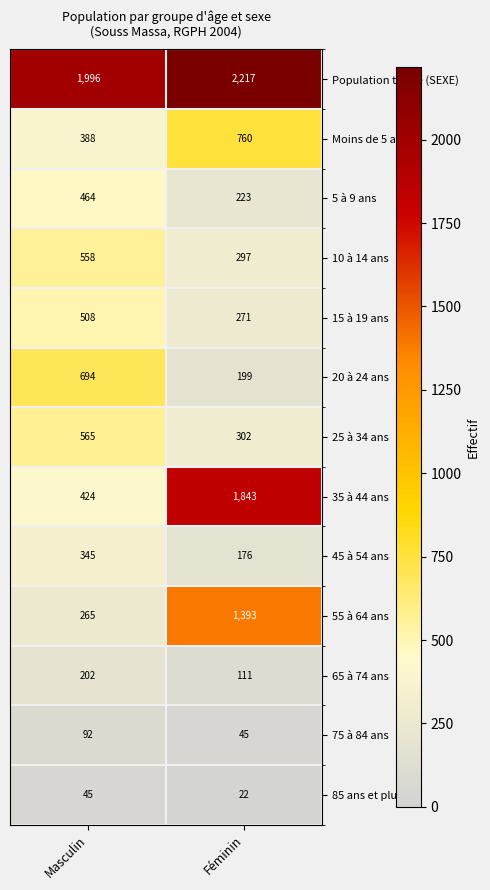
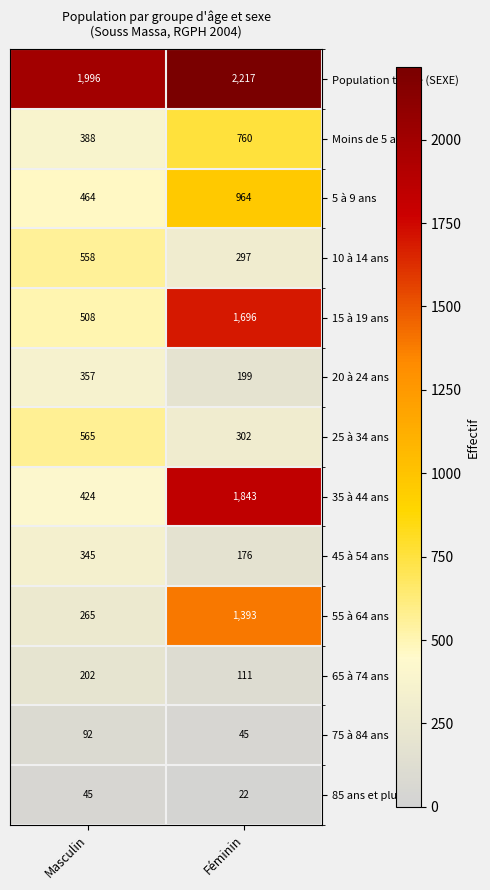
  {
    "Population totale (SEXE)": {
      "Masculin": "1,996",
      "Féminin": "2,217"
    },
    "Moins de 5 ans": {
      "Masculin": "388",
      "Féminin": "760"
    },
    "5 à 9 ans": {
      "Masculin": "464",
-     "Féminin": "223"
+     "Féminin": "964"
    },
    "10 à 14 ans": {
      "Masculin": "558",
      "Féminin": "297"
    },
    "15 à 19 ans": {
      "Masculin": "508",
-     "Féminin": "271"
+     "Féminin": "1,696"
    },
    "20 à 24 ans": {
-     "Masculin": "694",
+     "Masculin": "357",
      "Féminin": "199"
    },
    "25 à 34 ans": {
      "Masculin": "565",
      "Féminin": "302"
    },
    "35 à 44 ans": {
      "Masculin": "424",
      "Féminin": "1,843"
    },
    "45 à 54 ans": {
      "Masculin": "345",
      "Féminin": "176"
    },
    "55 à 64 ans": {
      "Masculin": "265",
      "Féminin": "1,393"
    },
    "65 à 74 ans": {
      "Masculin": "202",
      "Féminin": "111"
    },
    "75 à 84 ans": {
      "Masculin": "92",
      "Féminin": "45"
    },
    "85 ans et plus": {
      "Masculin": "45",
      "Féminin": "22"
    }
  }
